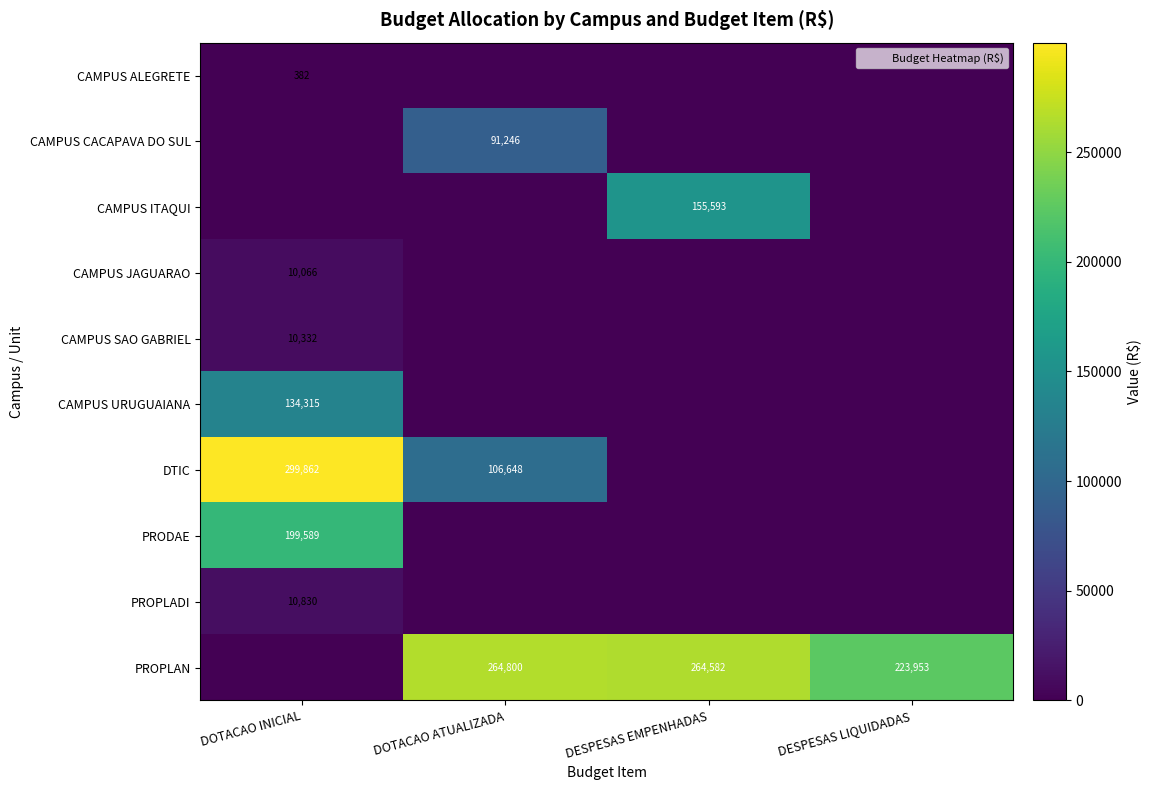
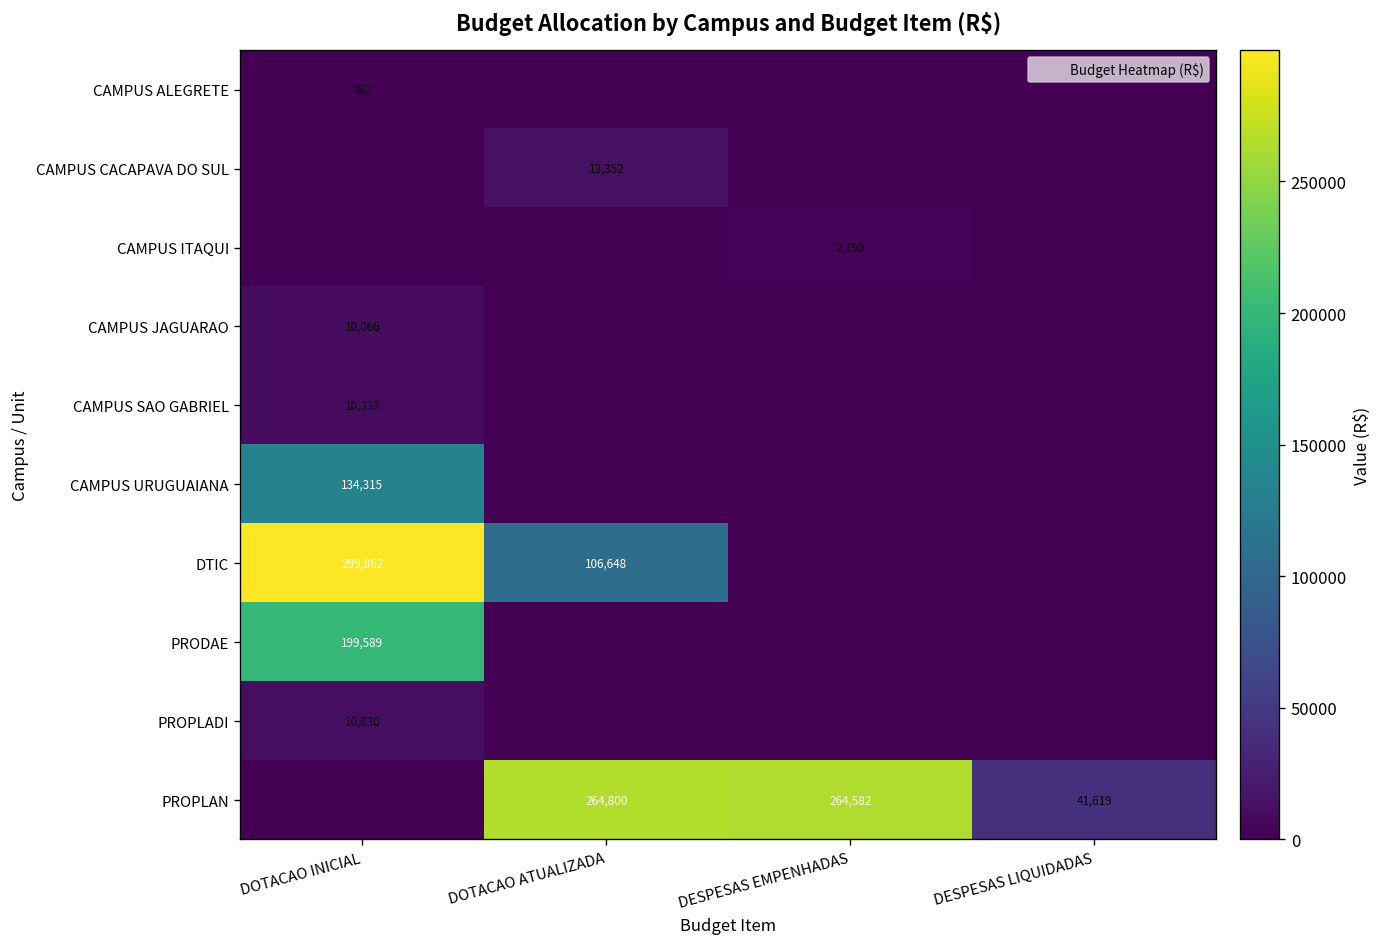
  {
    "CAMPUS ALEGRETE": {
      "DOTACAO INICIAL": "382"
    },
    "CAMPUS CACAPAVA DO SUL": {
-     "DOTACAO ATUALIZADA": "91,246"
+     "DOTACAO ATUALIZADA": "13,352"
    },
    "CAMPUS ITAQUI": {
-     "DESPESAS EMPENHADAS": "155,593"
+     "DESPESAS EMPENHADAS": "2,790"
    },
    "CAMPUS JAGUARAO": {
      "DOTACAO INICIAL": "10,066"
    },
    "CAMPUS SAO GABRIEL": {
      "DOTACAO INICIAL": "10,332"
    },
    "CAMPUS URUGUAIANA": {
      "DOTACAO INICIAL": "134,315"
    },
    "DTIC": {
      "DOTACAO INICIAL": "299,862",
      "DOTACAO ATUALIZADA": "106,648"
    },
    "PRODAE": {
      "DOTACAO INICIAL": "199,589"
    },
    "PROPLADI": {
      "DOTACAO INICIAL": "10,830"
    },
    "PROPLAN": {
      "DOTACAO ATUALIZADA": "264,800",
      "DESPESAS EMPENHADAS": "264,582",
-     "DESPESAS LIQUIDADAS": "223,953"
+     "DESPESAS LIQUIDADAS": "41,619"
    }
  }
